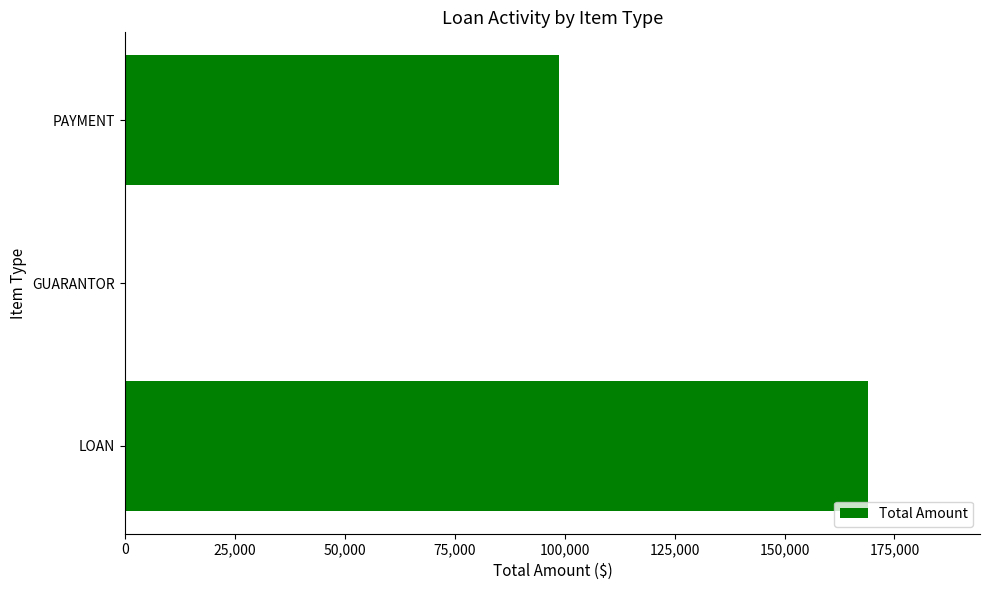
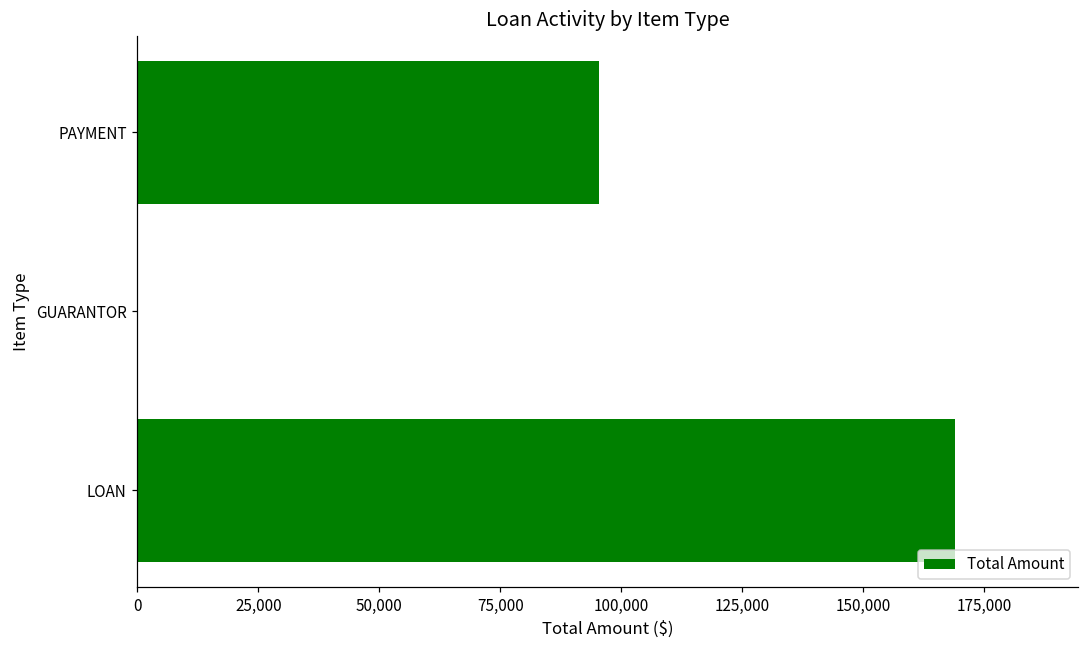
  {
-   "PAYMENT": "99,000",
+   "PAYMENT": "95,000",
    "GUARANTOR": "0",
    "LOAN": "169,000"
  }
